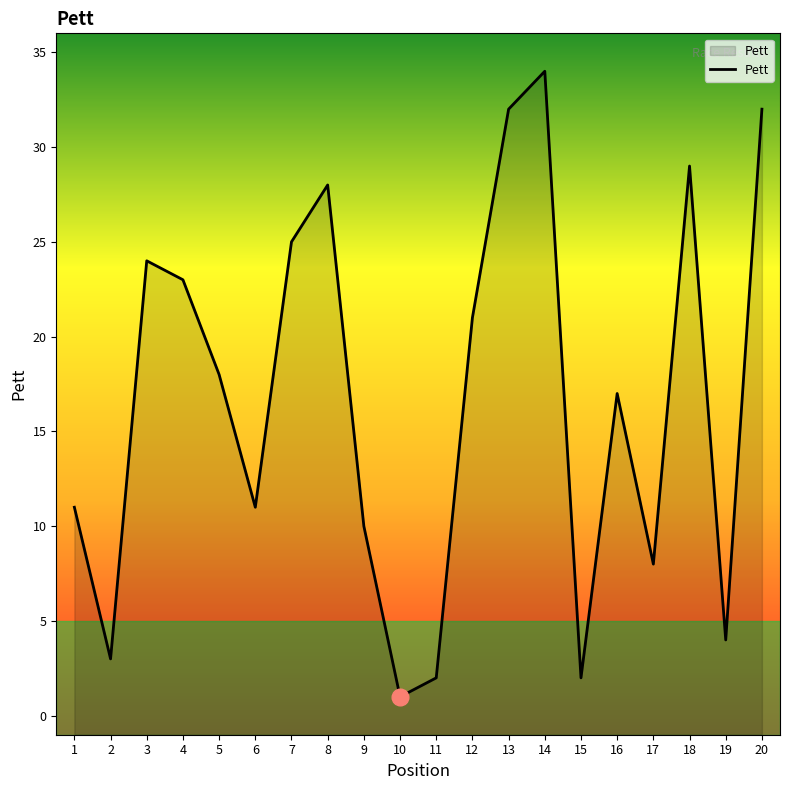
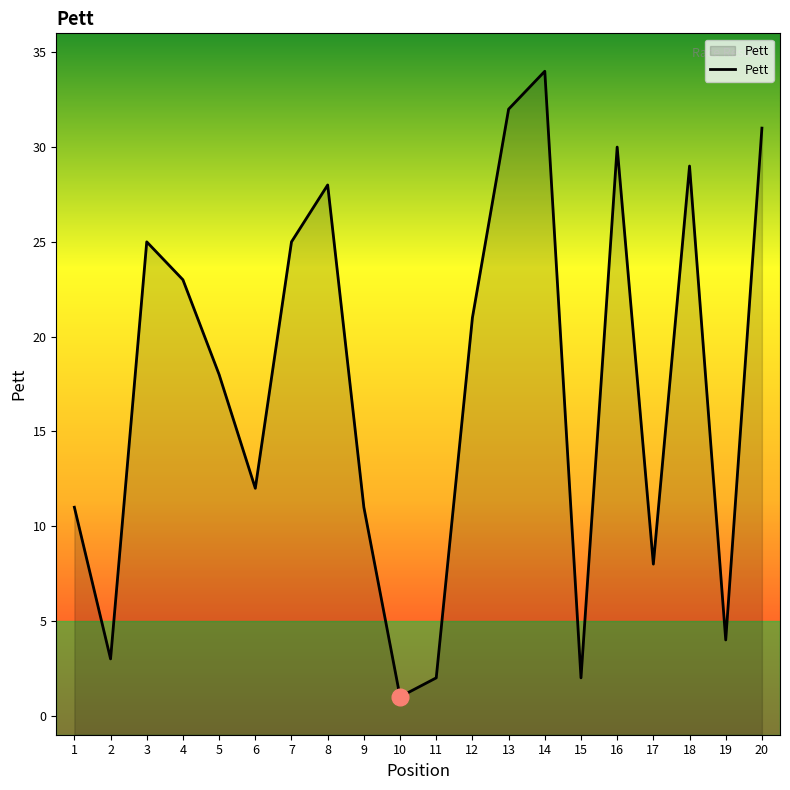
  {
    "Pett": {
      "1": 11,
-     "3": 24,
+     "3": 25,
      "4": 23,
      "5": 18,
-     "6": 11,
+     "6": 12,
      "7": 25,
      "8": 28,
-     "9": 10,
+     "9": 11,
      "12": 21,
      "13": 32,
      "14": 34,
-     "16": 17,
+     "16": 30,
      "17": 8,
      "18": 29,
-     "20": 32
+     "20": 31
    }
  }
